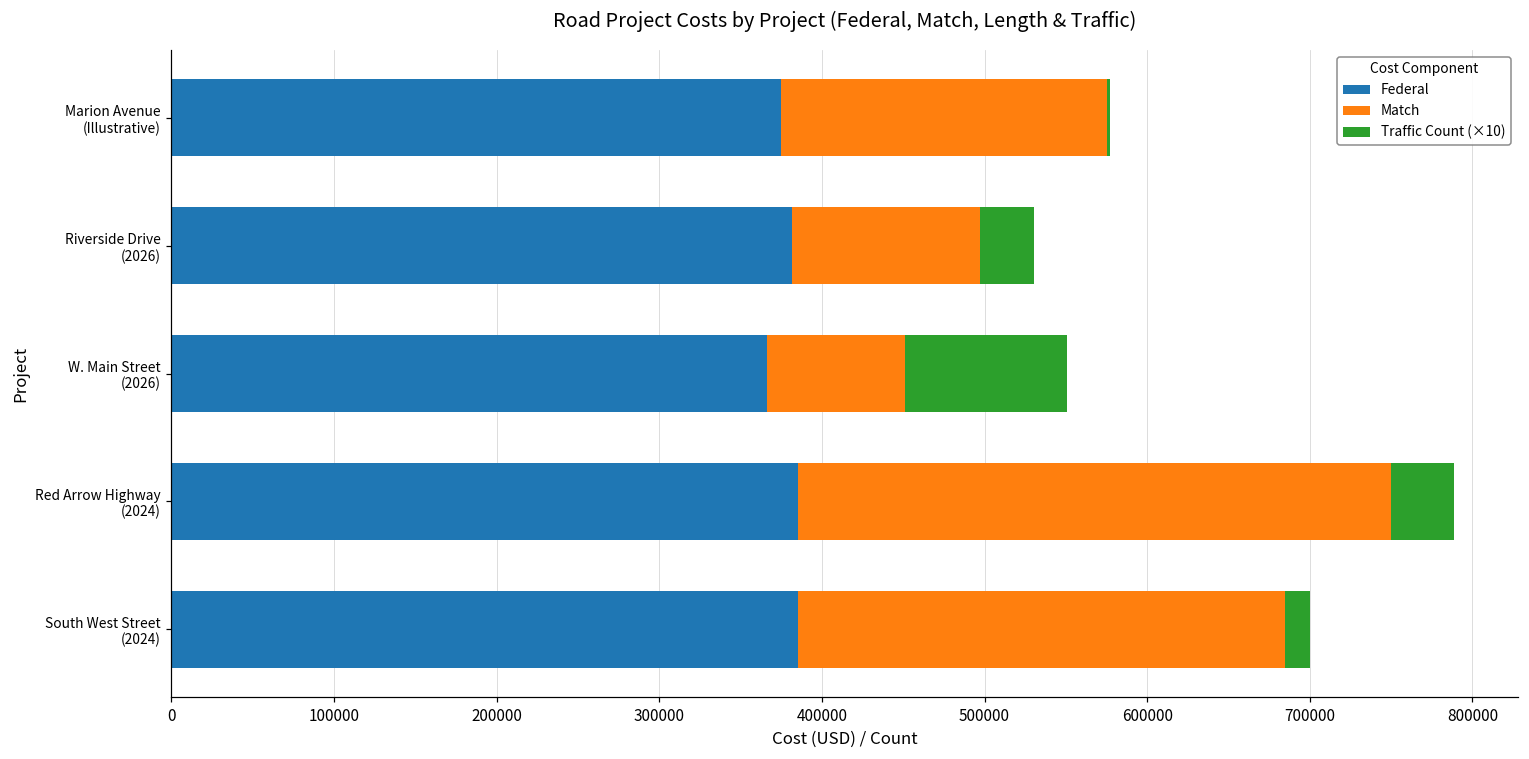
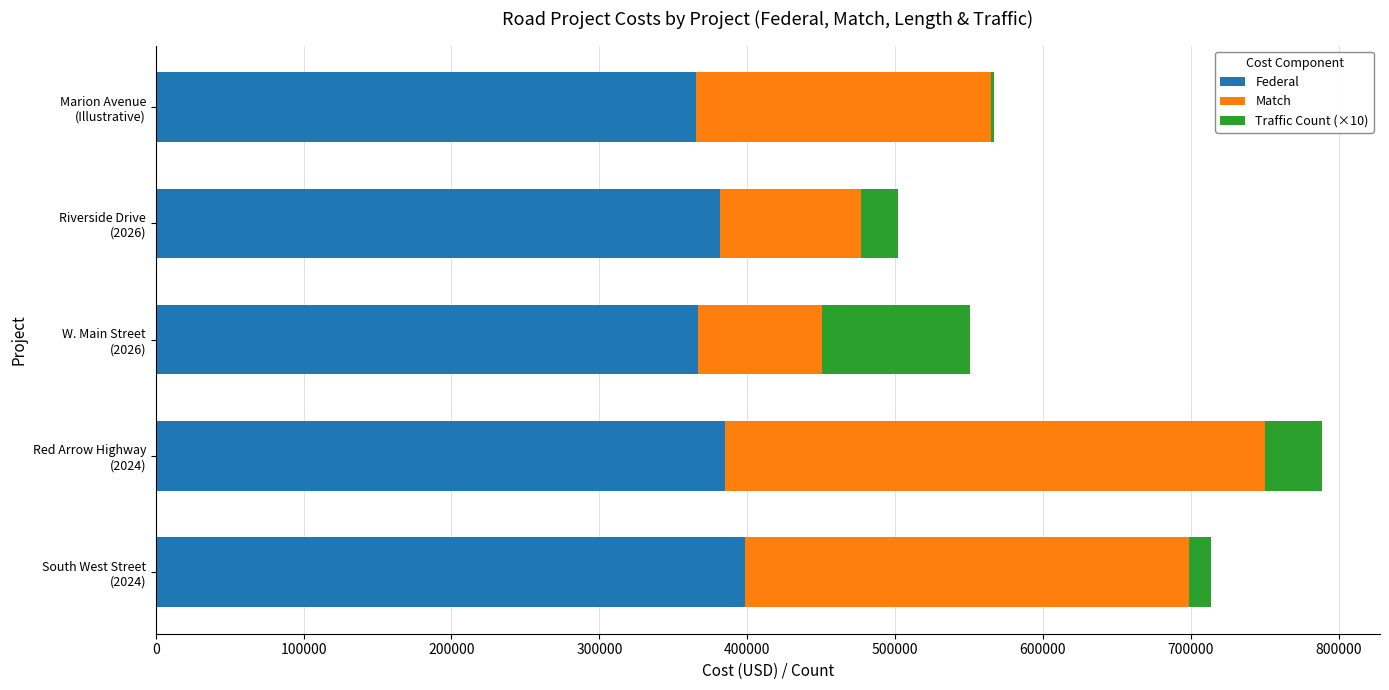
  {
    "Federal": {
-     "Marion Avenue (Illustrative)": 375000,
+     "Marion Avenue (Illustrative)": 365000,
      "Riverside Drive (2026)": 381000,
      "W. Main Street (2026)": 366000,
      "Red Arrow Highway (2024)": 385000,
-     "South West Street (2024)": 385000
+     "South West Street (2024)": 399000
    },
    "Match": {
      "Marion Avenue (Illustrative)": 200000,
-     "Riverside Drive (2026)": 116000,
+     "Riverside Drive (2026)": 95000,
      "W. Main Street (2026)": 84000,
      "Red Arrow Highway (2024)": 365000,
      "South West Street (2024)": 300000
    },
    "Traffic Count (×10)": {
      "Marion Avenue (Illustrative)": 2000,
-     "Riverside Drive (2026)": 33000,
+     "Riverside Drive (2026)": 26000,
      "W. Main Street (2026)": 100000,
      "Red Arrow Highway (2024)": 39000,
      "South West Street (2024)": 15000
    }
  }
